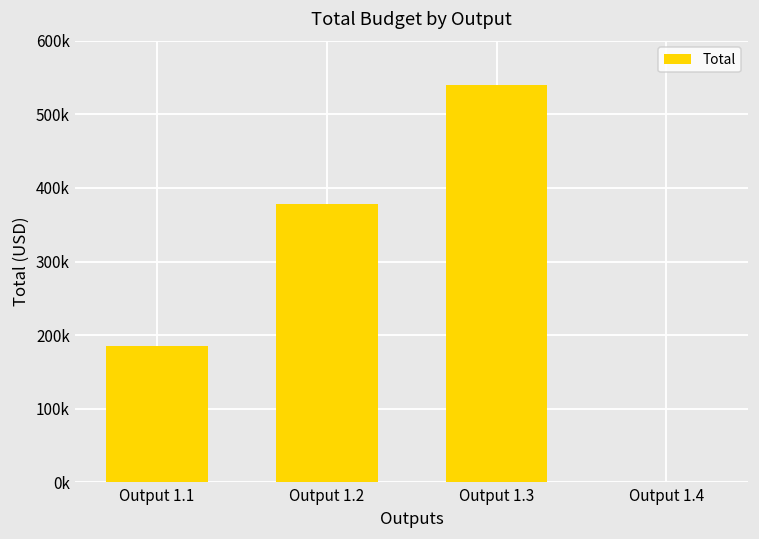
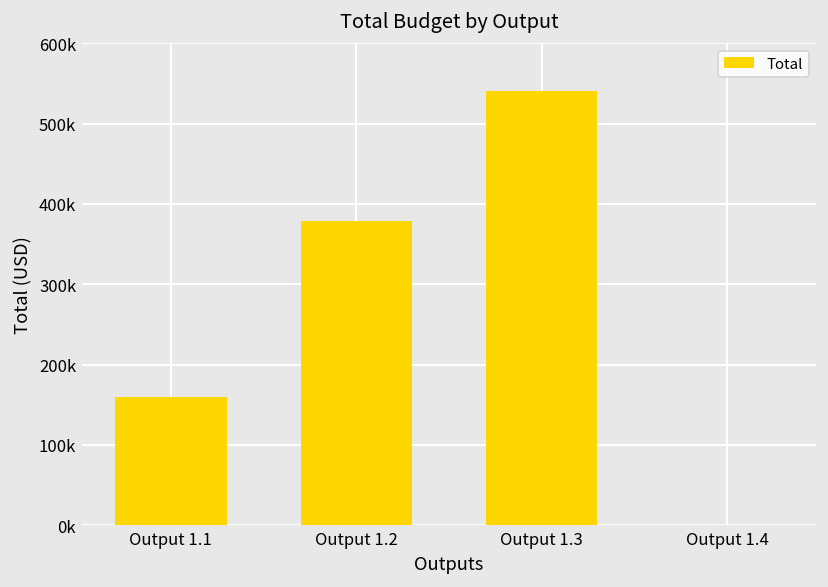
  {
-   "Output 1.1": 180000,
+   "Output 1.1": 160000,
    "Output 1.2": 380000,
    "Output 1.3": 540000,
    "Output 1.4": 0
  }
